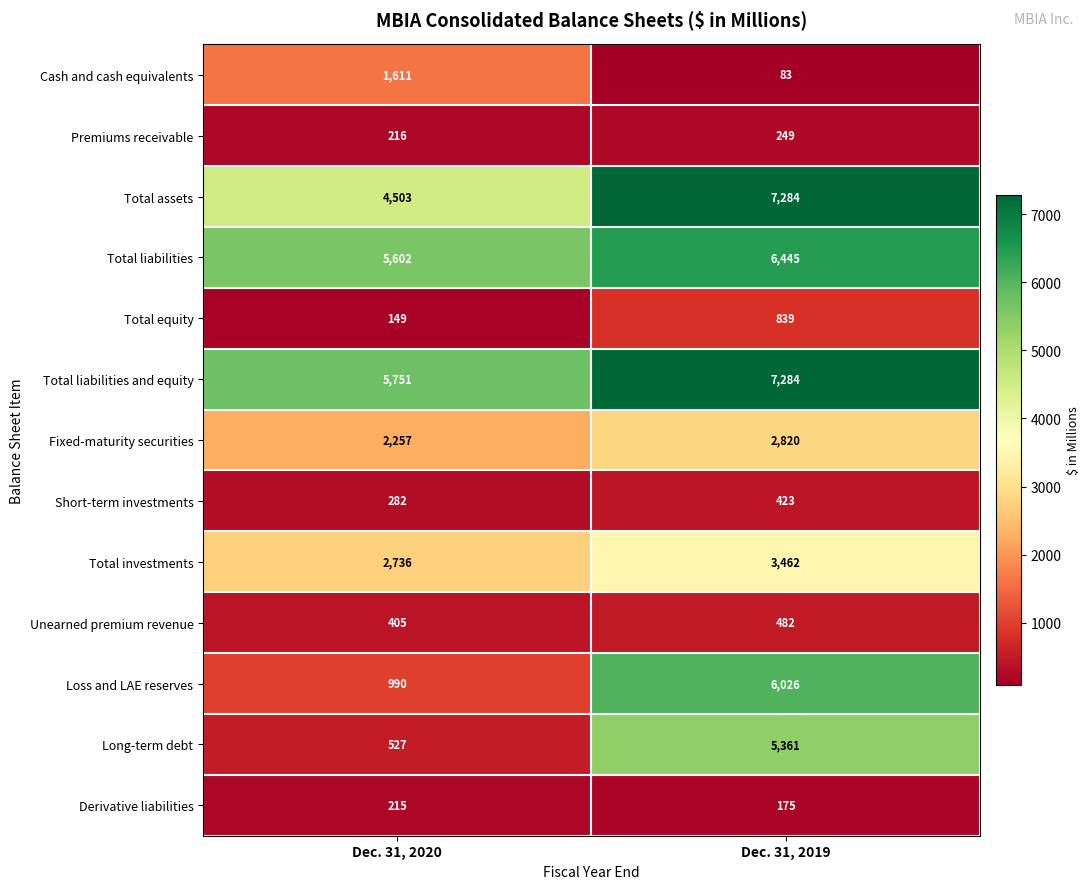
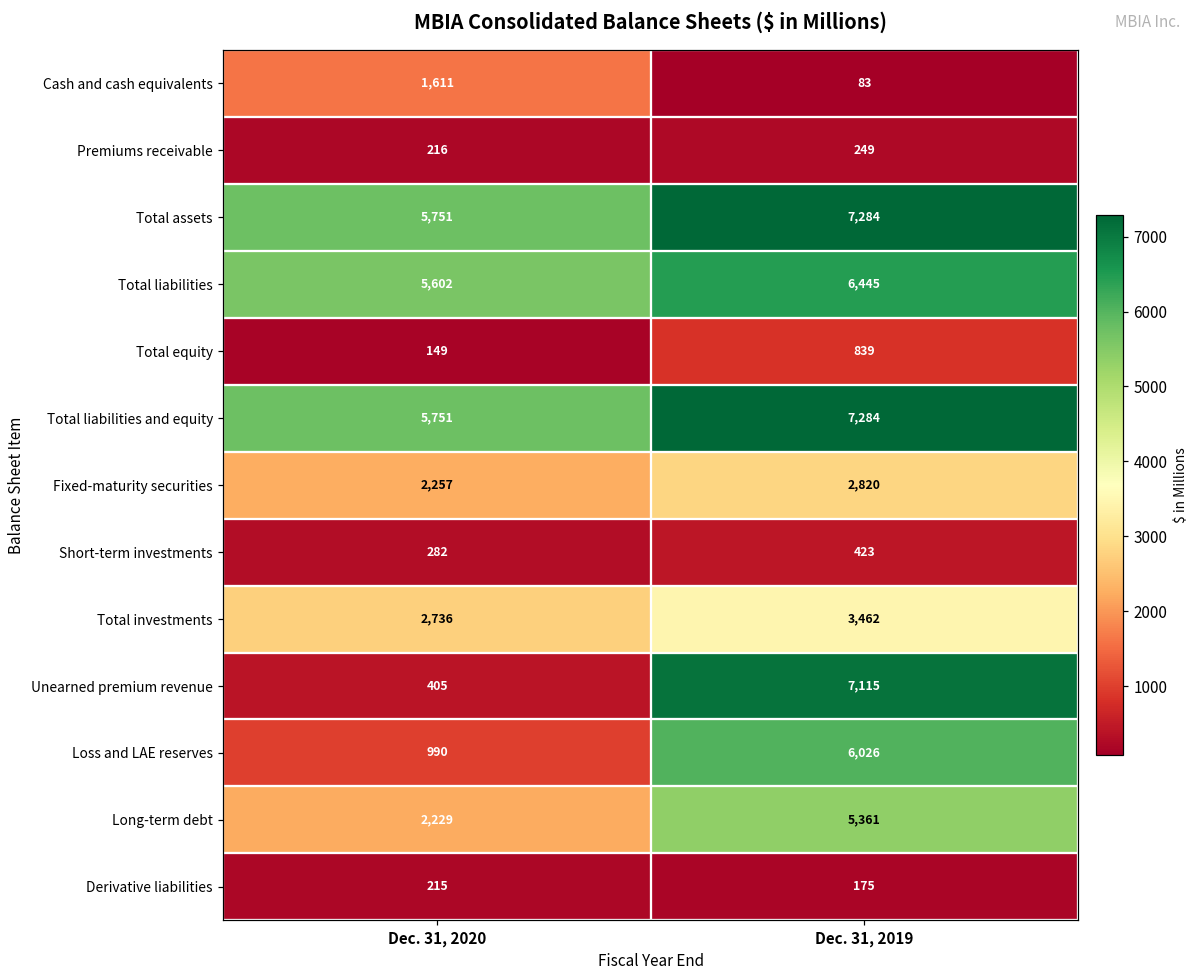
  {
    "Cash and cash equivalents": {
      "Dec. 31, 2020": "1,611",
      "Dec. 31, 2019": "83"
    },
    "Premiums receivable": {
      "Dec. 31, 2020": "216",
      "Dec. 31, 2019": "249"
    },
    "Total assets": {
-     "Dec. 31, 2020": "4,503",
+     "Dec. 31, 2020": "5,751",
      "Dec. 31, 2019": "7,284"
    },
    "Total liabilities": {
      "Dec. 31, 2020": "5,602",
      "Dec. 31, 2019": "6,445"
    },
    "Total equity": {
      "Dec. 31, 2020": "149",
      "Dec. 31, 2019": "839"
    },
    "Total liabilities and equity": {
      "Dec. 31, 2020": "5,751",
      "Dec. 31, 2019": "7,284"
    },
    "Fixed-maturity securities": {
      "Dec. 31, 2020": "2,257",
      "Dec. 31, 2019": "2,820"
    },
    "Short-term investments": {
      "Dec. 31, 2020": "282",
      "Dec. 31, 2019": "423"
    },
    "Total investments": {
      "Dec. 31, 2020": "2,736",
      "Dec. 31, 2019": "3,462"
    },
    "Unearned premium revenue": {
      "Dec. 31, 2020": "405",
-     "Dec. 31, 2019": "482"
+     "Dec. 31, 2019": "7,115"
    },
    "Loss and LAE reserves": {
      "Dec. 31, 2020": "990",
      "Dec. 31, 2019": "6,026"
    },
    "Long-term debt": {
-     "Dec. 31, 2020": "527",
+     "Dec. 31, 2020": "2,229",
      "Dec. 31, 2019": "5,361"
    },
    "Derivative liabilities": {
      "Dec. 31, 2020": "215",
      "Dec. 31, 2019": "175"
    }
  }
